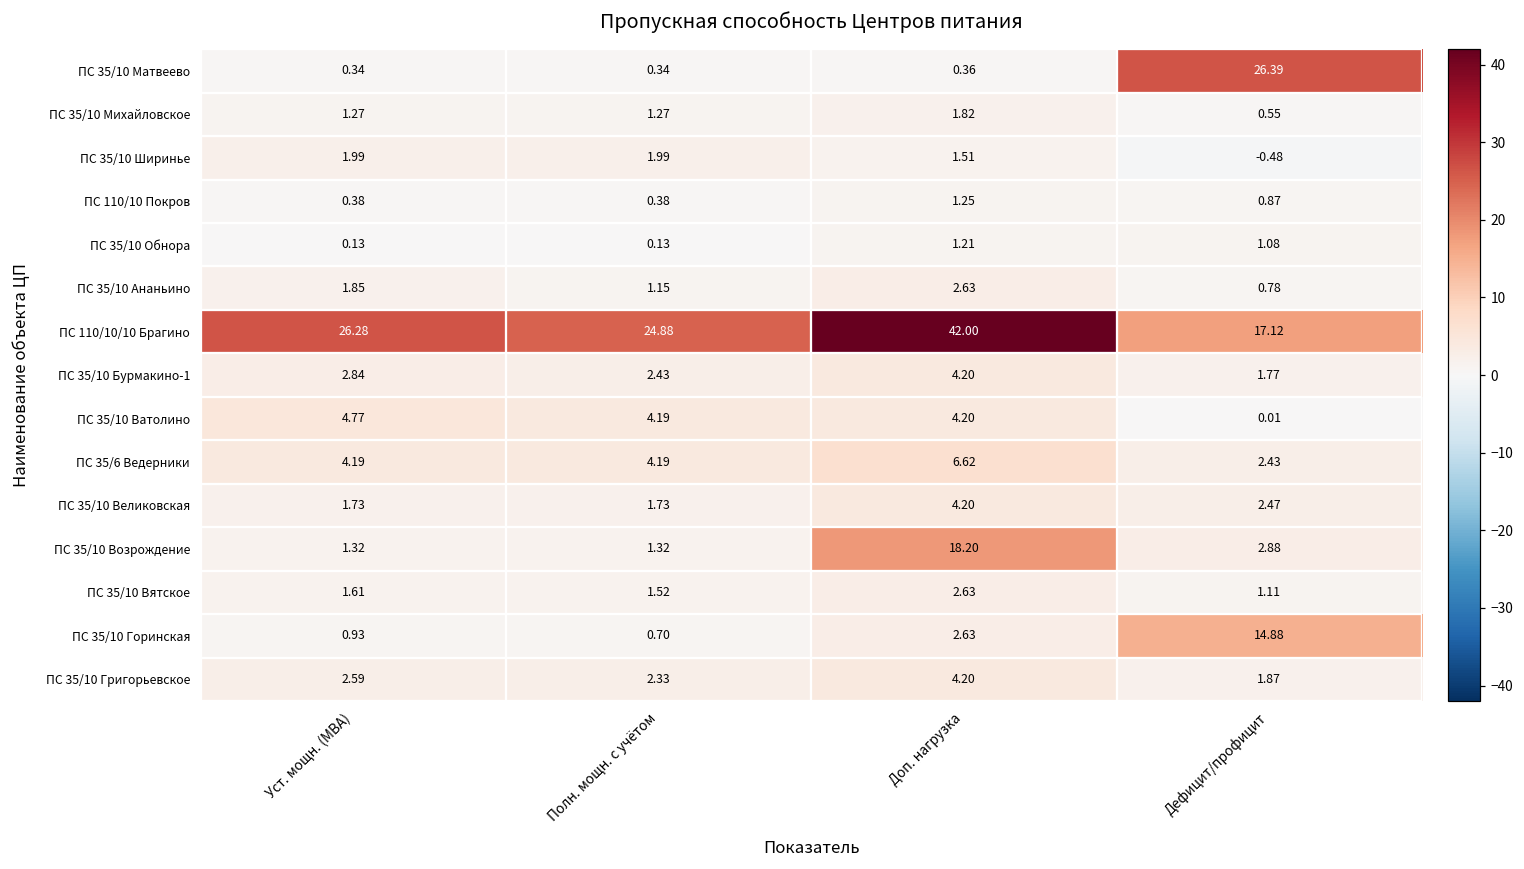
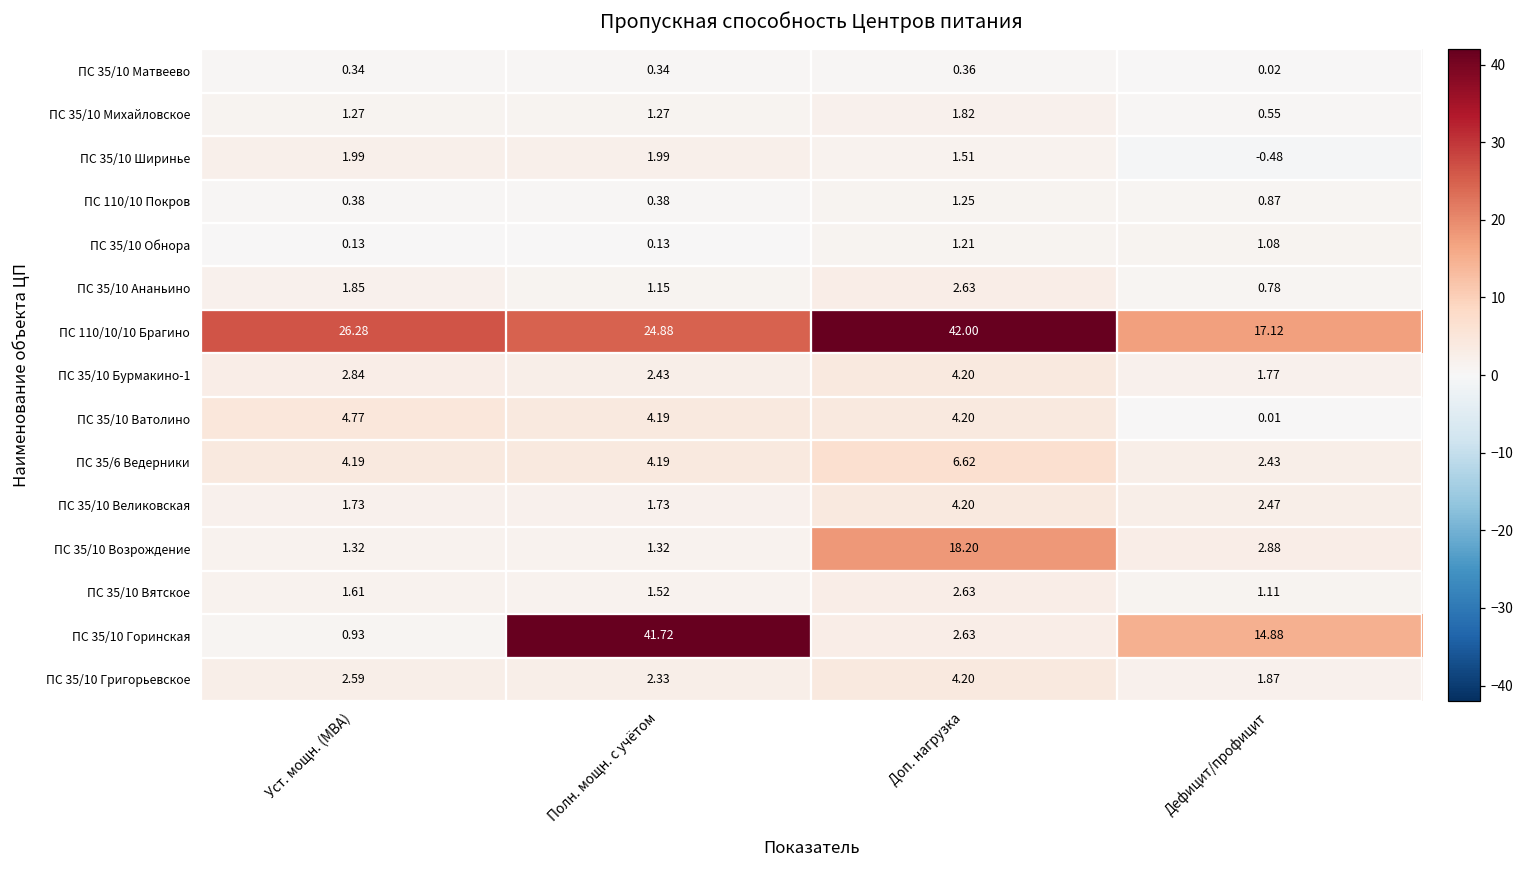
  {
    "ПС 35/10 Матвеево": {
      "Уст. мощн. (МВА)": 0.34,
      "Полн. мощн. с учётом": 0.34,
      "Доп. нагрузка": 0.36,
-     "Дефицит/профицит": 26.39
+     "Дефицит/профицит": 0.02
    },
    "ПС 35/10 Михайловское": {
      "Уст. мощн. (МВА)": 1.27,
      "Полн. мощн. с учётом": 1.27,
      "Доп. нагрузка": 1.82,
      "Дефицит/профицит": 0.55
    },
    "ПС 35/10 Ширинье": {
      "Уст. мощн. (МВА)": 1.99,
      "Полн. мощн. с учётом": 1.99,
      "Доп. нагрузка": 1.51,
      "Дефицит/профицит": -0.48
    },
    "ПС 110/10 Покров": {
      "Уст. мощн. (МВА)": 0.38,
      "Полн. мощн. с учётом": 0.38,
      "Доп. нагрузка": 1.25,
      "Дефицит/профицит": 0.87
    },
    "ПС 35/10 Обнора": {
      "Уст. мощн. (МВА)": 0.13,
      "Полн. мощн. с учётом": 0.13,
      "Доп. нагрузка": 1.21,
      "Дефицит/профицит": 1.08
    },
    "ПС 35/10 Ананьино": {
      "Уст. мощн. (МВА)": 1.85,
      "Полн. мощн. с учётом": 1.15,
      "Доп. нагрузка": 2.63,
      "Дефицит/профицит": 0.78
    },
    "ПС 110/10/10 Брагино": {
      "Уст. мощн. (МВА)": 26.28,
      "Полн. мощн. с учётом": 24.88,
      "Доп. нагрузка": 42.00,
      "Дефицит/профицит": 17.12
    },
    "ПС 35/10 Бурмакино-1": {
      "Уст. мощн. (МВА)": 2.84,
      "Полн. мощн. с учётом": 2.43,
      "Доп. нагрузка": 4.20,
      "Дефицит/профицит": 1.77
    },
    "ПС 35/10 Ватолино": {
      "Уст. мощн. (МВА)": 4.77,
      "Полн. мощн. с учётом": 4.19,
      "Доп. нагрузка": 4.20,
      "Дефицит/профицит": 0.01
    },
    "ПС 35/6 Ведерники": {
      "Уст. мощн. (МВА)": 4.19,
      "Полн. мощн. с учётом": 4.19,
      "Доп. нагрузка": 6.62,
      "Дефицит/профицит": 2.43
    },
    "ПС 35/10 Великовская": {
      "Уст. мощн. (МВА)": 1.73,
      "Полн. мощн. с учётом": 1.73,
      "Доп. нагрузка": 4.20,
      "Дефицит/профицит": 2.47
    },
    "ПС 35/10 Возрождение": {
      "Уст. мощн. (МВА)": 1.32,
      "Полн. мощн. с учётом": 1.32,
      "Доп. нагрузка": 18.20,
      "Дефицит/профицит": 2.88
    },
    "ПС 35/10 Вятское": {
      "Уст. мощн. (МВА)": 1.61,
      "Полн. мощн. с учётом": 1.52,
      "Доп. нагрузка": 2.63,
      "Дефицит/профицит": 1.11
    },
    "ПС 35/10 Горинская": {
      "Уст. мощн. (МВА)": 0.93,
-     "Полн. мощн. с учётом": 0.70,
+     "Полн. мощн. с учётом": 41.72,
      "Доп. нагрузка": 2.63,
      "Дефицит/профицит": 14.88
    },
    "ПС 35/10 Григорьевское": {
      "Уст. мощн. (МВА)": 2.59,
      "Полн. мощн. с учётом": 2.33,
      "Доп. нагрузка": 4.20,
      "Дефицит/профицит": 1.87
    }
  }
